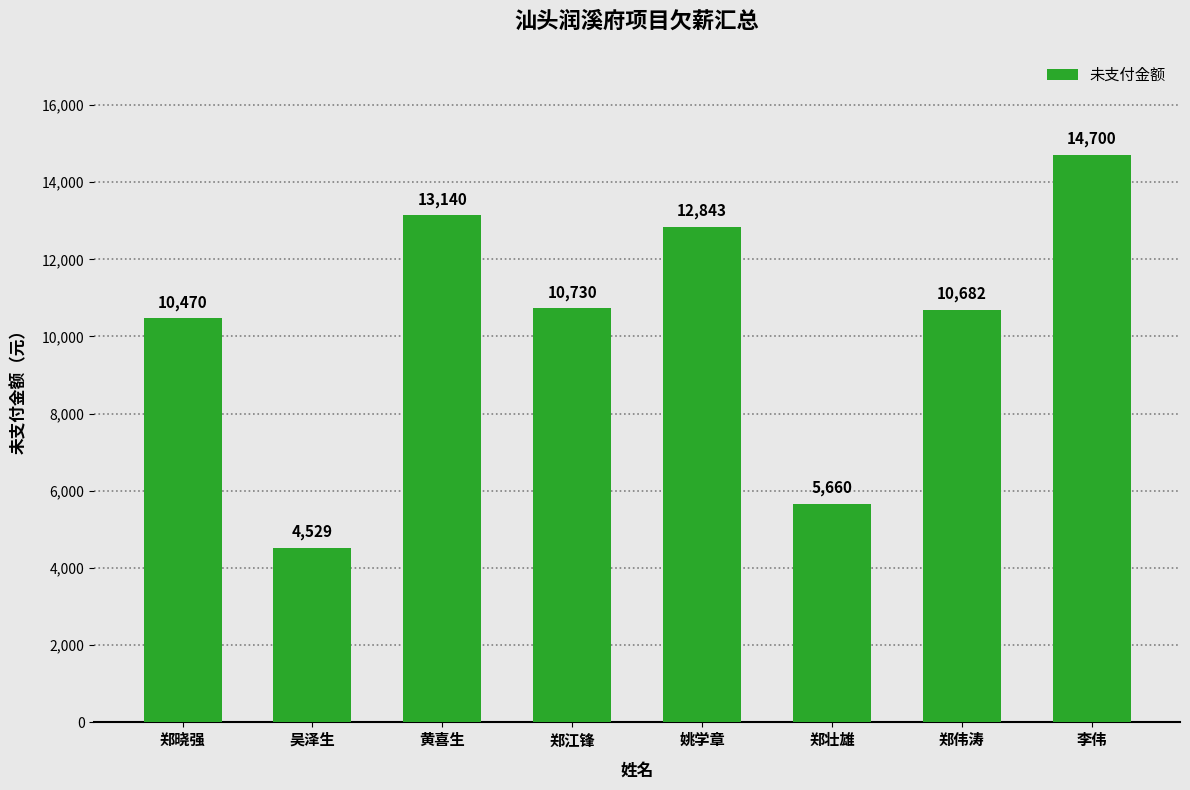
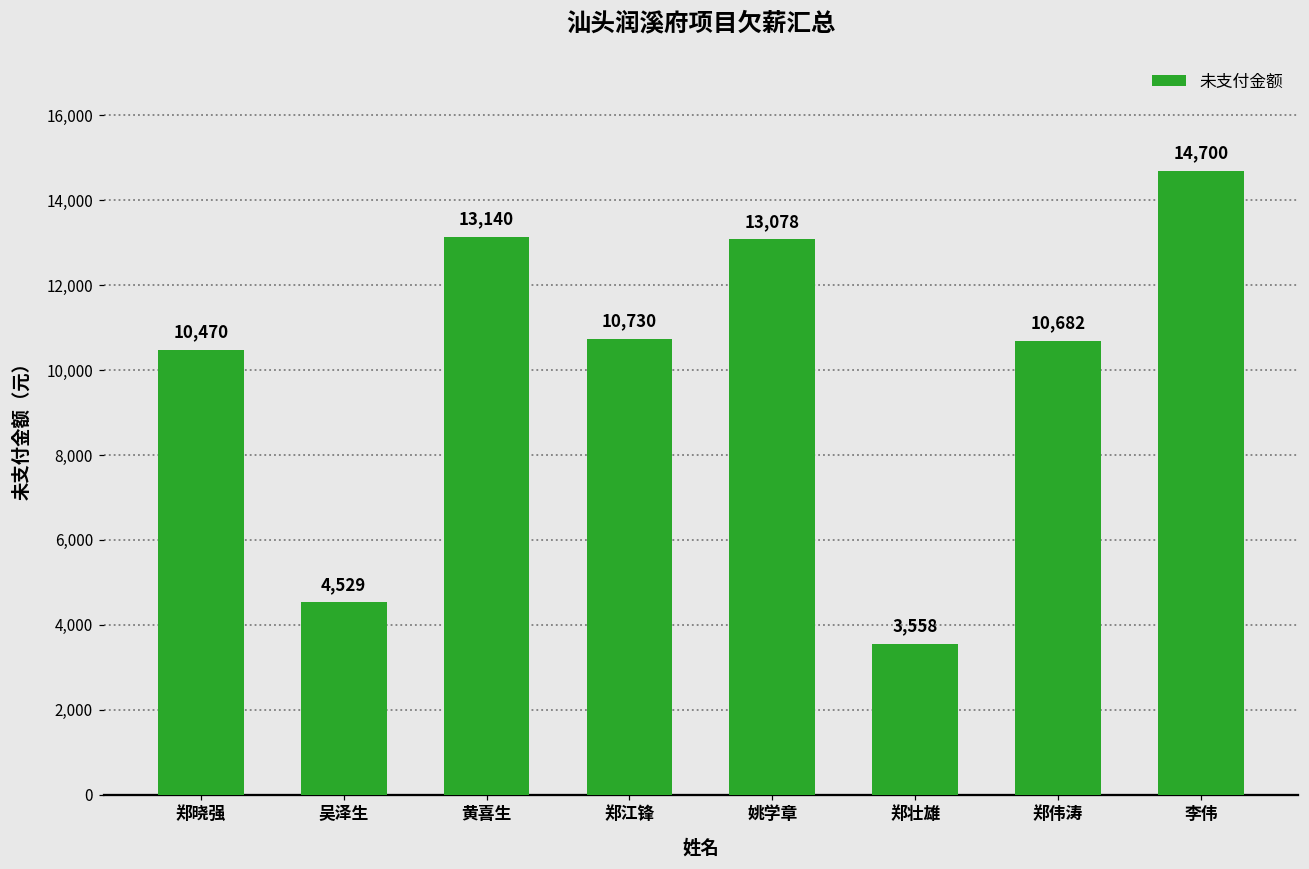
  {
    "郑晓强": "10,470",
    "吴泽生": "4,529",
    "黄喜生": "13,140",
    "郑江锋": "10,730",
-   "姚学章": "12,843",
-   "郑壮雄": "5,660",
+   "姚学章": "13,078",
+   "郑壮雄": "3,558",
    "郑伟涛": "10,682",
    "李伟": "14,700"
  }
